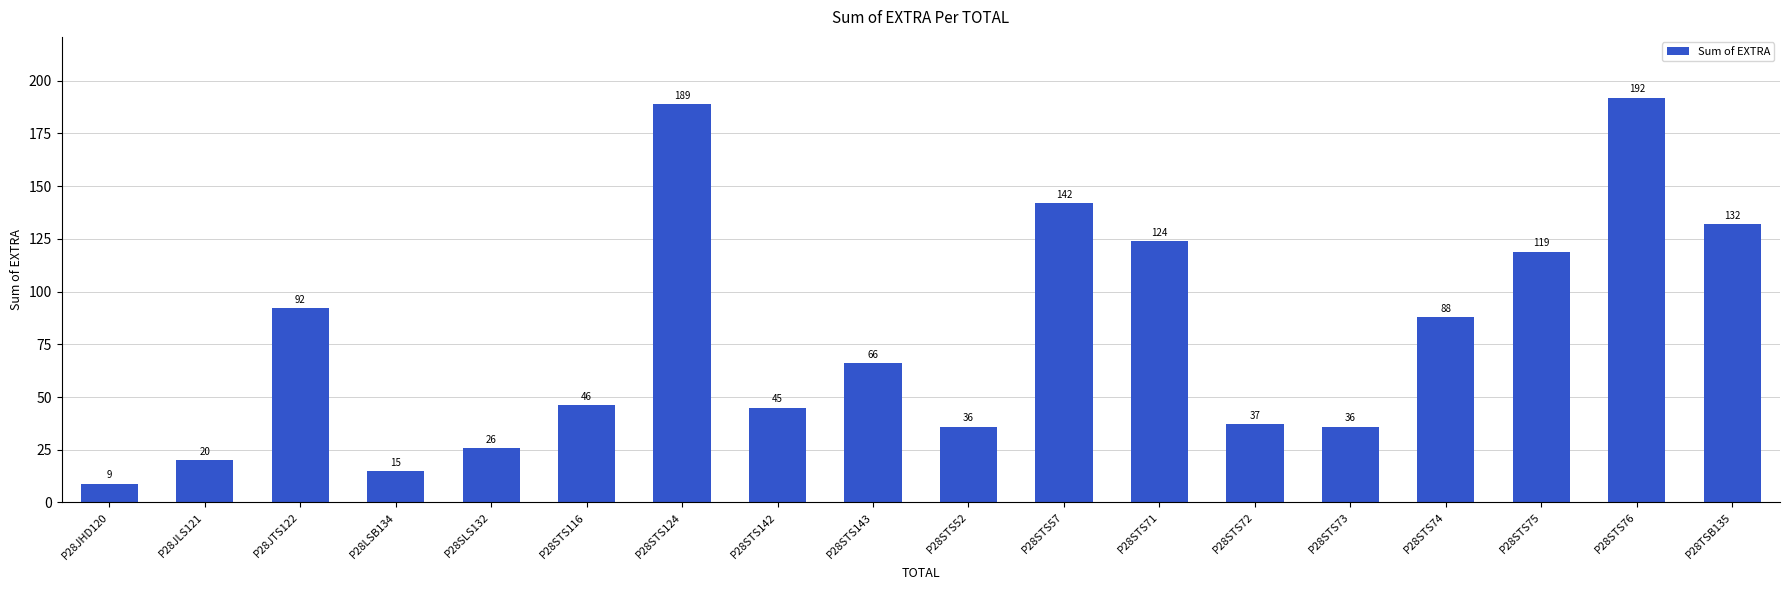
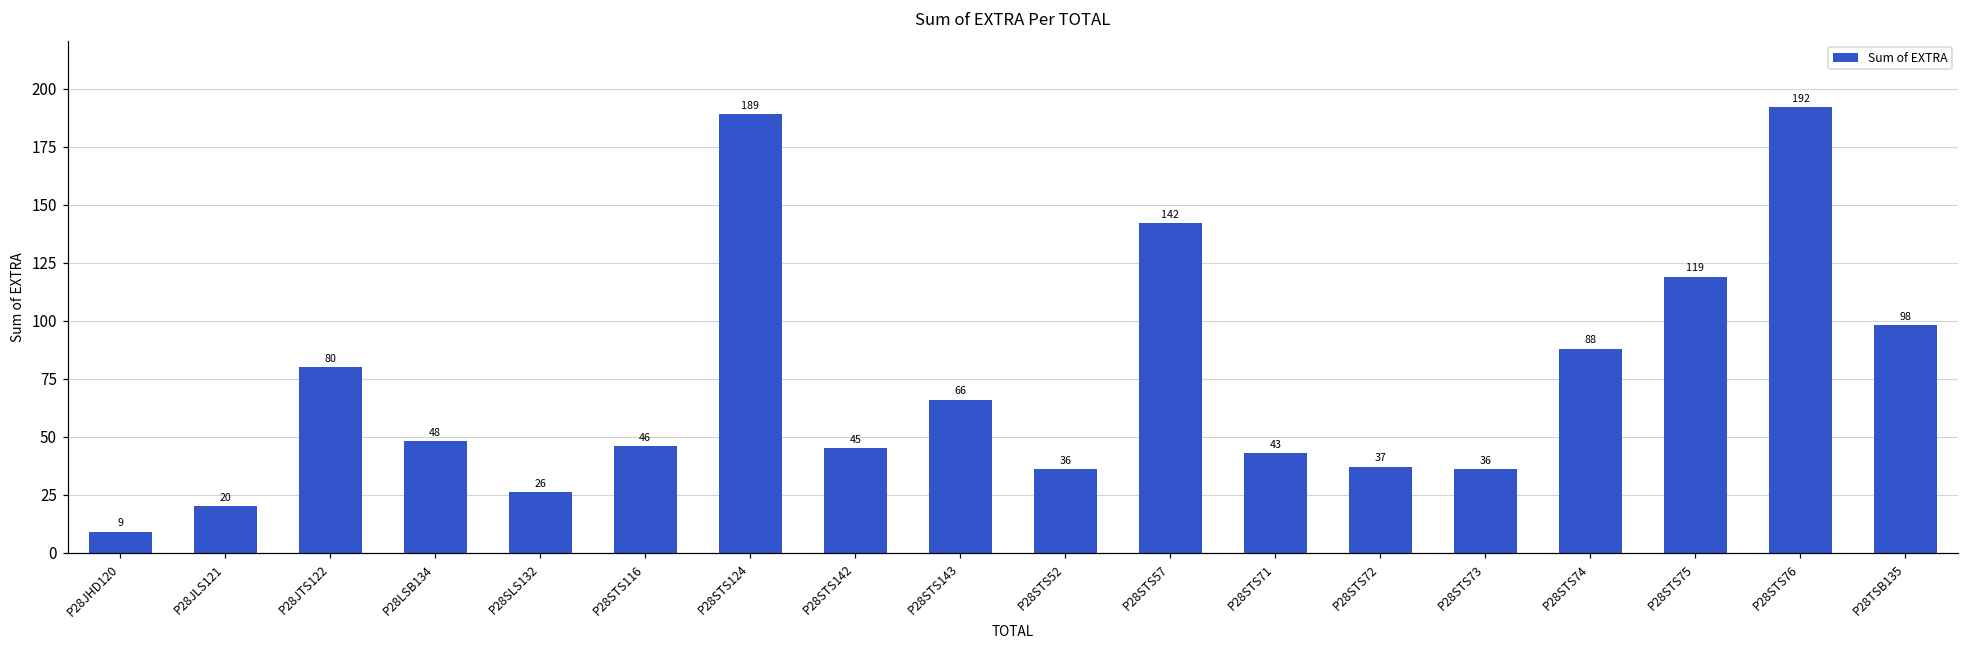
  {
    "P28JHD120": 9,
    "P28JLS121": 20,
-   "P28JTS122": 92,
-   "P28LSB134": 15,
+   "P28JTS122": 80,
+   "P28LSB134": 48,
    "P28SLS132": 26,
    "P28STS116": 46,
    "P28STS124": 189,
    "P28STS142": 45,
    "P28STS143": 66,
    "P28STS52": 36,
    "P28STS57": 142,
-   "P28STS71": 124,
+   "P28STS71": 43,
    "P28STS72": 37,
    "P28STS73": 36,
    "P28STS74": 88,
    "P28STS75": 119,
    "P28STS76": 192,
-   "P28TSB135": 132
+   "P28TSB135": 98
  }
